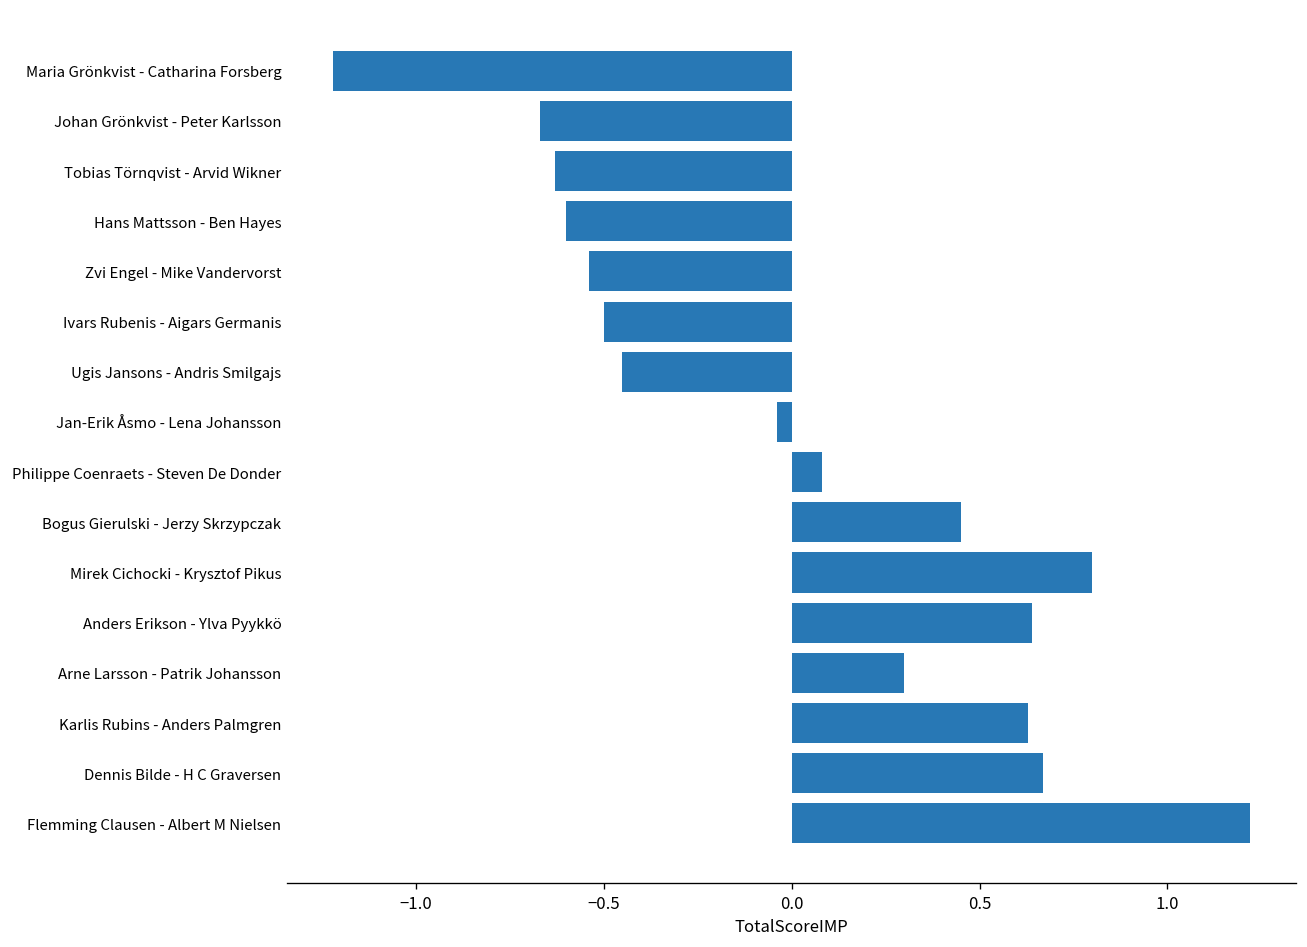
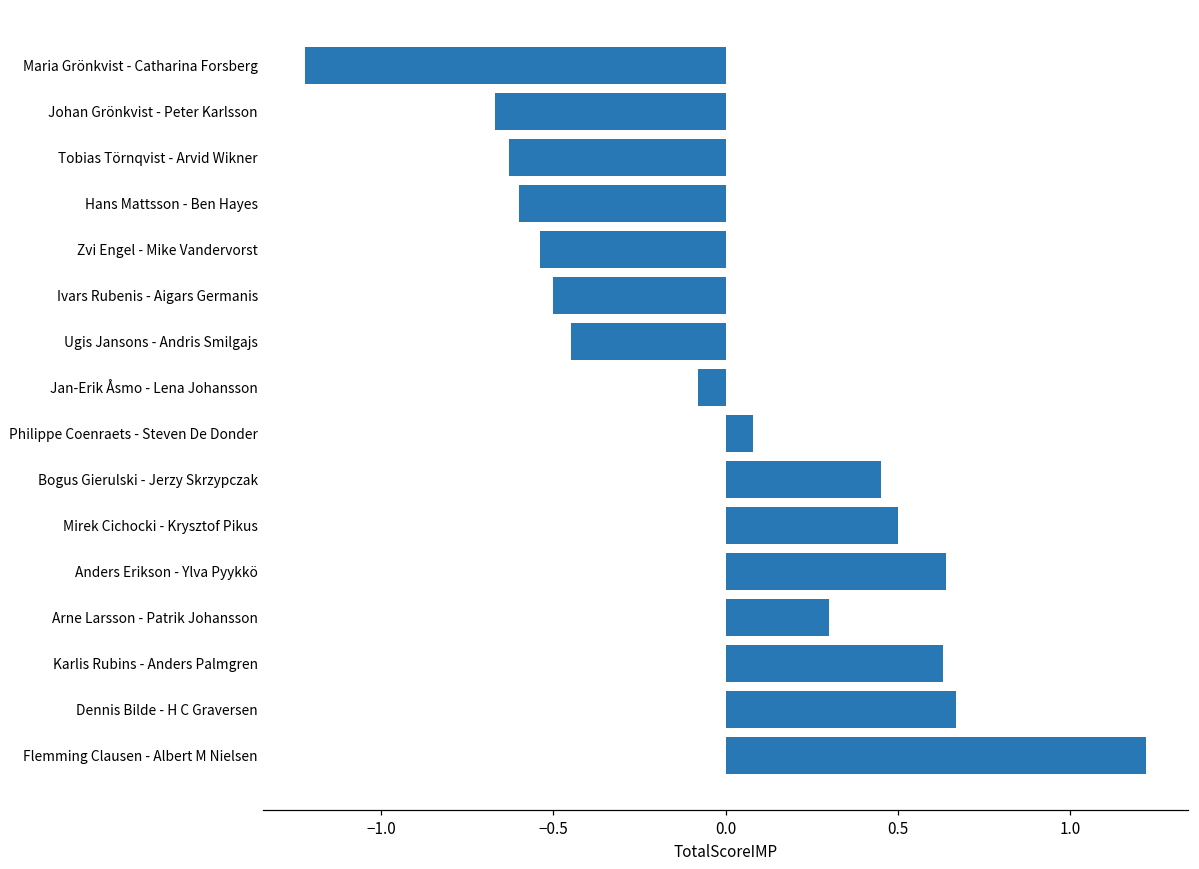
  {
    "Maria Grönkvist - Catharina Forsberg": -1.22,
    "Johan Grönkvist - Peter Karlsson": -0.67,
    "Tobias Törnqvist - Arvid Wikner": -0.63,
    "Hans Mattsson - Ben Hayes": -0.60,
    "Zvi Engel - Mike Vandervorst": -0.54,
    "Ivars Rubenis - Aigars Germanis": -0.50,
    "Ugis Jansons - Andris Smilgajs": -0.45,
-   "Jan-Erik Åsmo - Lena Johansson": -0.04,
+   "Jan-Erik Åsmo - Lena Johansson": -0.08,
    "Philippe Coenraets - Steven De Donder": 0.08,
    "Bogus Gierulski - Jerzy Skrzypczak": 0.45,
-   "Mirek Cichocki - Krysztof Pikus": 0.8,
+   "Mirek Cichocki - Krysztof Pikus": 0.5,
    "Anders Erikson - Ylva Pyykkö": 0.64,
    "Arne Larsson - Patrik Johansson": 0.30,
    "Karlis Rubins - Anders Palmgren": 0.63,
    "Dennis Bilde - H C Graversen": 0.67,
    "Flemming Clausen - Albert M Nielsen": 1.22
  }
